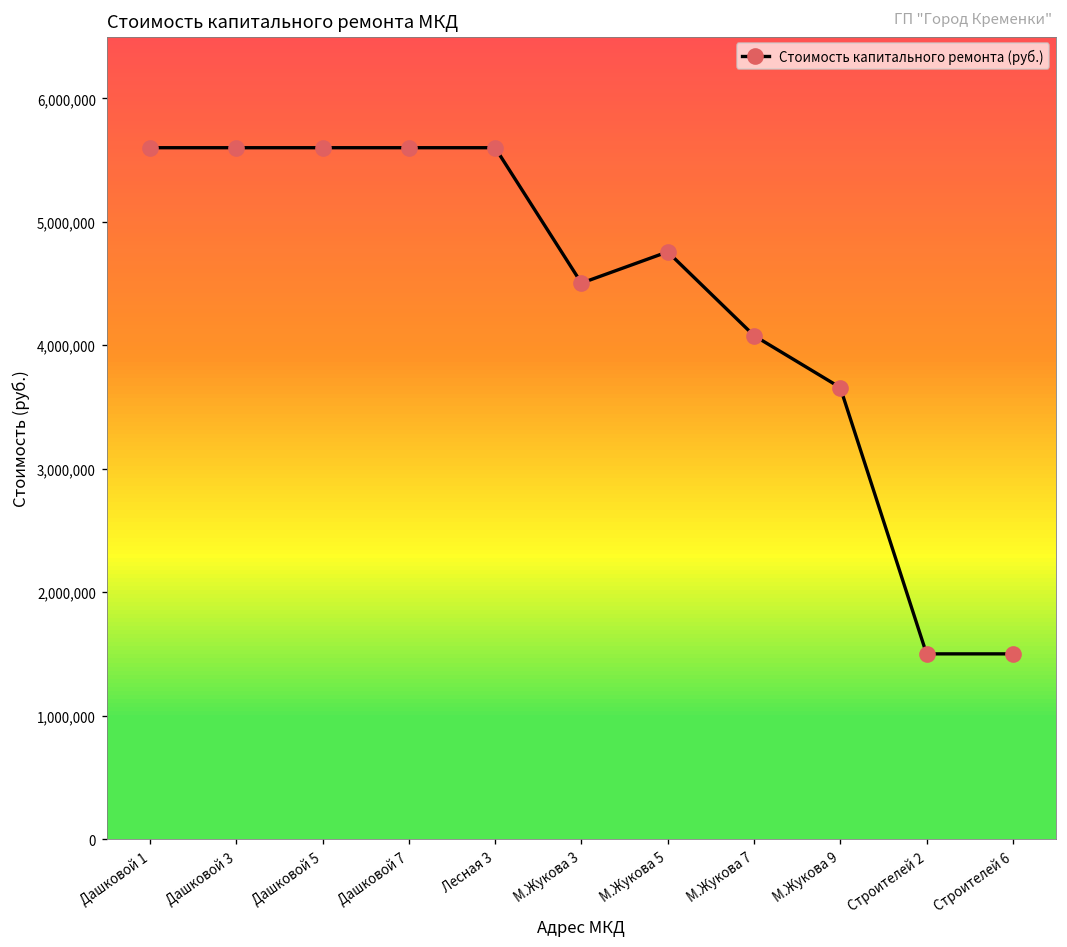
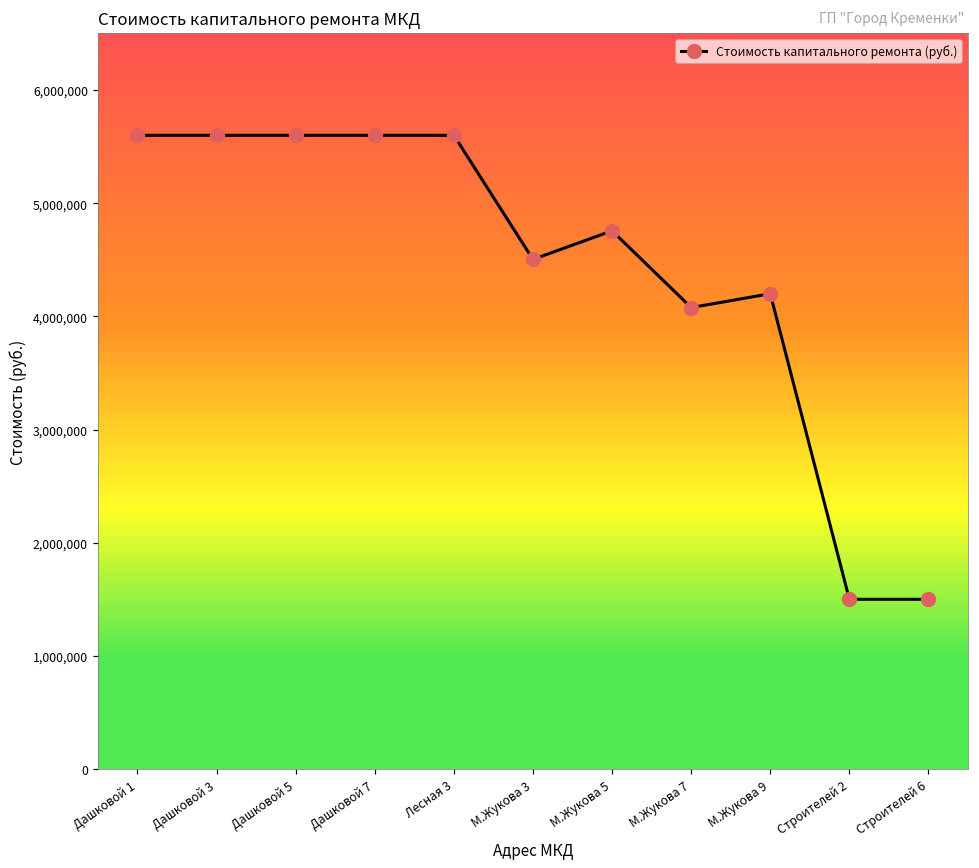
  {
    "Дашковой 1": "5,600,000",
    "Дашковой 3": "5,600,000",
    "Дашковой 5": "5,600,000",
    "Дашковой 7": "5,600,000",
    "Лесная 3": "5,600,000",
    "М.Жукова 3": "4,500,000",
    "М.Жукова 5": "4,760,000",
    "М.Жукова 7": "4,080,000",
-   "М.Жукова 9": "3,660,000",
+   "М.Жукова 9": "4,200,000",
    "Строителей 2": "1,500,000",
    "Строителей 6": "1,500,000"
  }
